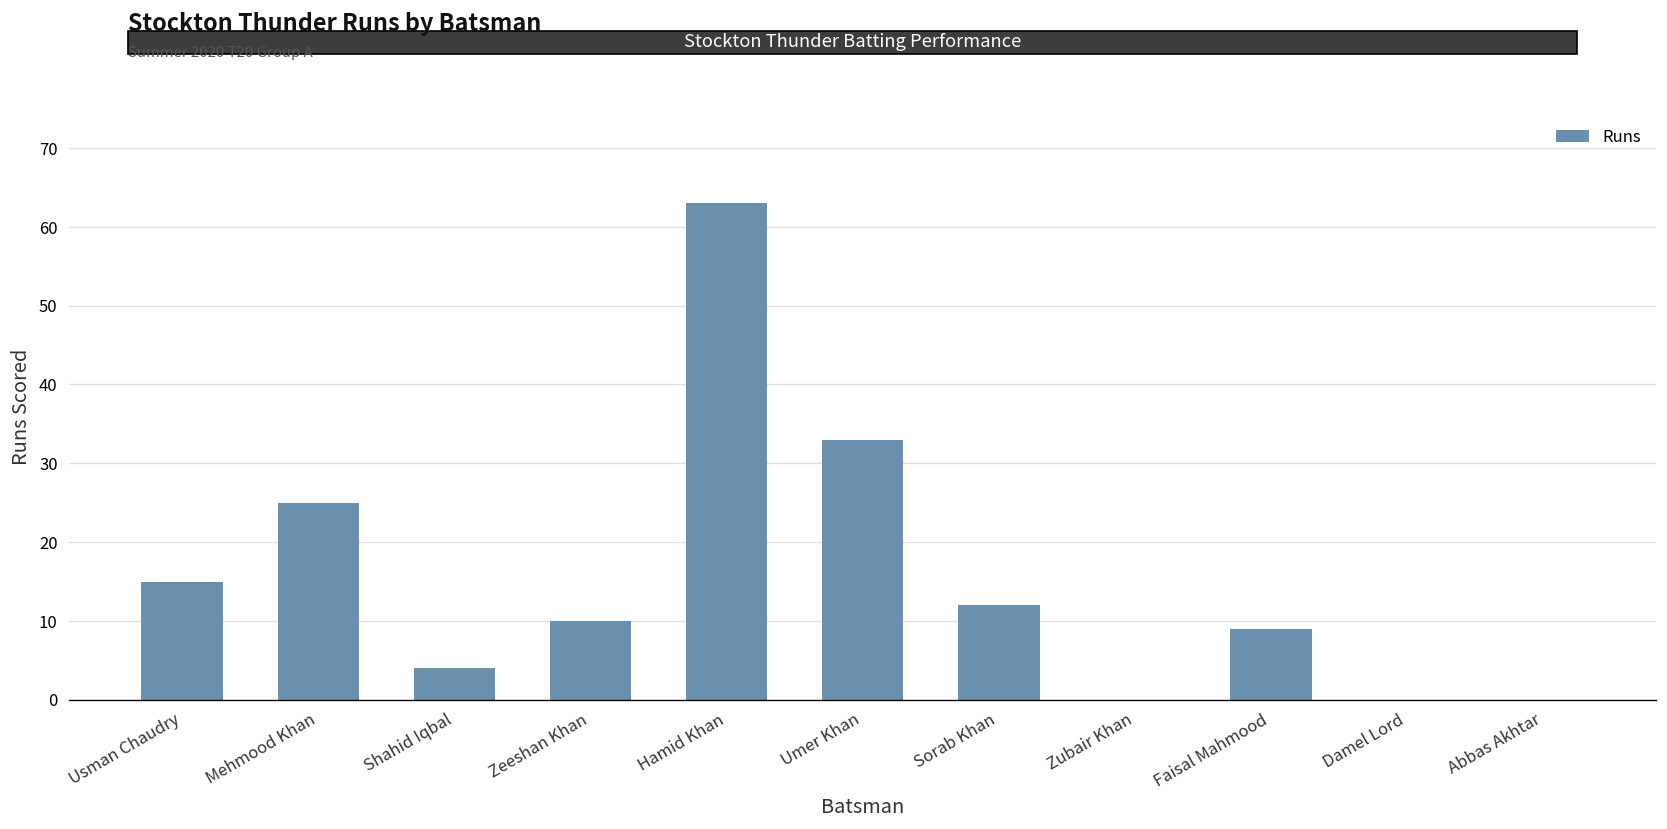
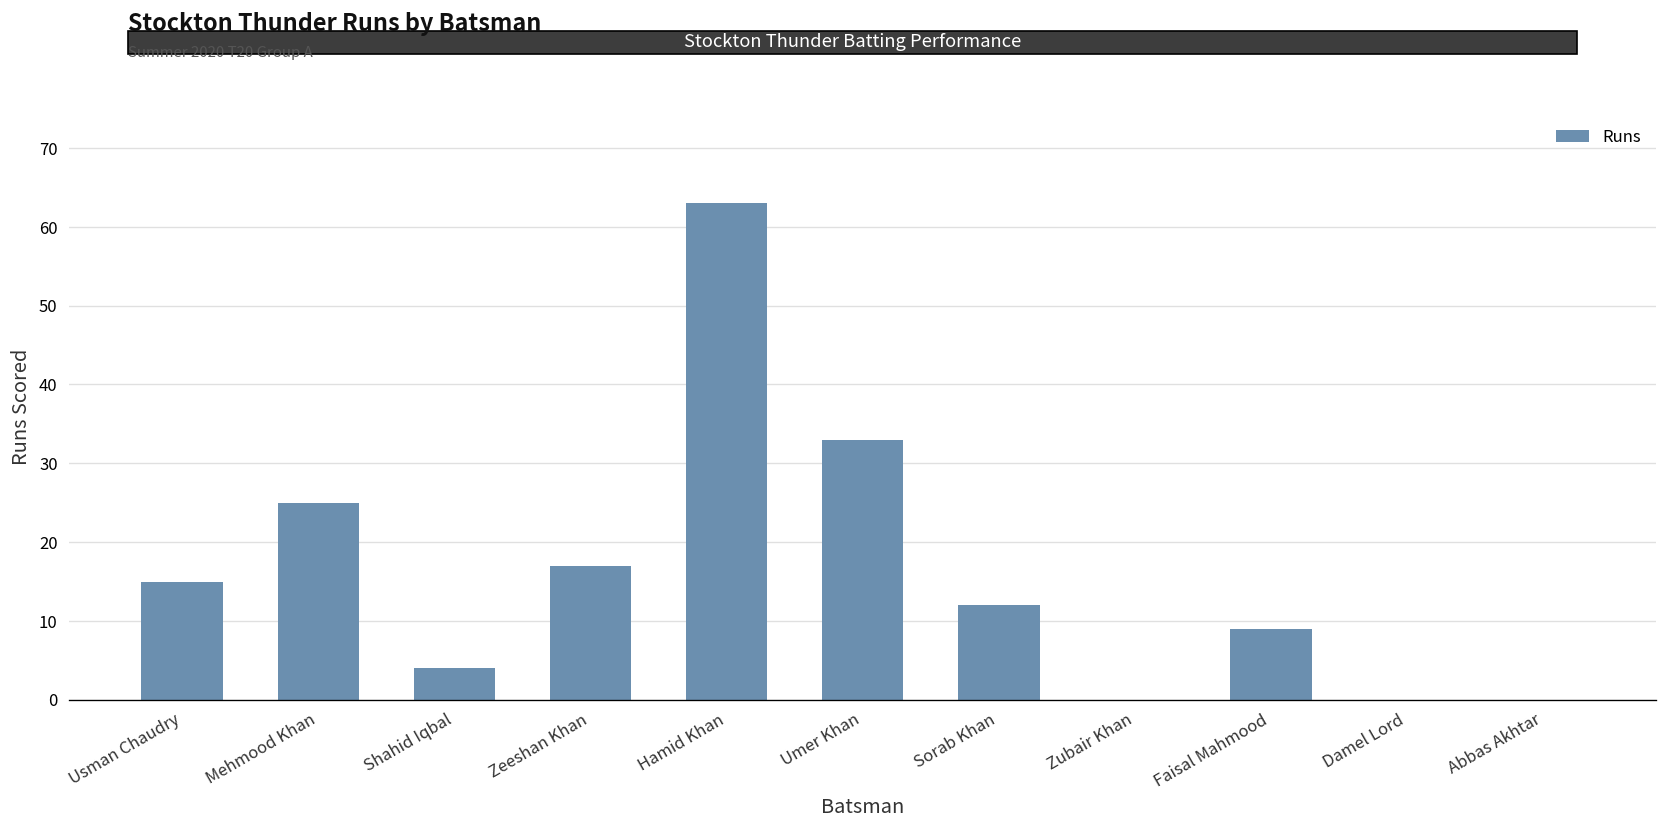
  {
    "Usman Chaudry": 15,
    "Mehmood Khan": 25,
    "Shahid Iqbal": 4,
-   "Zeeshan Khan": 10,
+   "Zeeshan Khan": 17,
    "Hamid Khan": 63,
    "Umer Khan": 33,
    "Sorab Khan": 12,
    "Zubair Khan": 0,
    "Faisal Mahmood": 9,
    "Damel Lord": 0,
    "Abbas Akhtar": 0
  }
